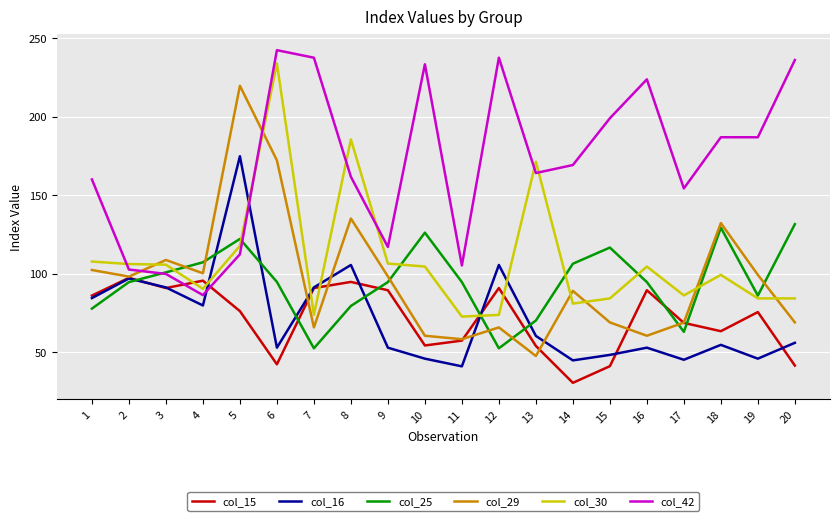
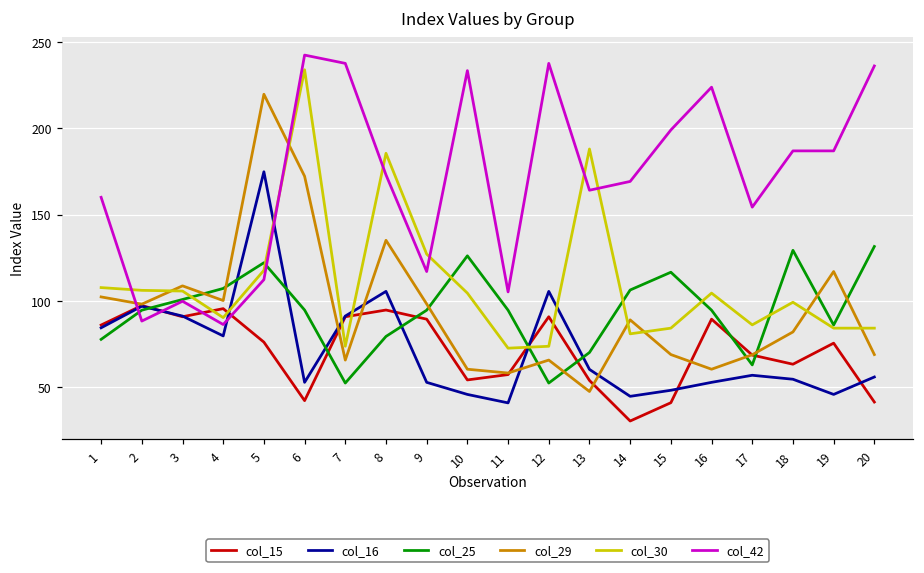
  {
    "col_15": {
      "4": 96,
      "5": 76,
      "6": 42,
      "8": 95,
      "9": 89,
      "10": 54,
      "12": 91,
      "13": 54,
      "14": 30,
      "15": 41,
      "16": 89,
      "18": 63,
      "19": 76,
      "20": 41
    },
    "col_16": {
      "4": 80,
      "5": 175,
      "6": 53,
      "8": 106,
      "9": 53,
      "10": 46,
      "11": 41,
      "12": 106,
      "13": 60,
      "14": 45,
      "15": 48,
      "16": 53,
-     "17": 45,
+     "17": 57,
      "18": 55,
      "19": 46,
      "20": 56
    },
    "col_25": {
      "1": 78,
      "2": 95,
      "4": 107,
      "5": 122,
      "6": 95,
      "7": 52,
      "8": 79,
      "9": 95,
      "10": 126,
      "11": 95,
      "12": 52,
      "13": 70,
      "14": 106,
      "15": 117,
      "16": 95,
      "17": 63,
      "18": 129,
      "19": 86,
      "20": 132
    },
    "col_29": {
      "1": 102,
      "3": 109,
      "4": 100,
      "5": 220,
      "6": 172,
      "7": 66,
      "8": 135,
      "9": 98,
      "10": 60,
      "12": 66,
      "13": 48,
      "14": 89,
      "15": 69,
      "16": 60,
-     "18": 132,
-     "19": 99,
+     "18": 82,
+     "19": 117,
      "20": 69
    },
    "col_30": {
      "1": 108,
      "2": 106,
      "3": 106,
      "4": 90,
      "5": 118,
      "6": 234,
      "7": 74,
      "8": 186,
-     "9": 106,
+     "9": 127,
      "10": 105,
      "11": 73,
      "12": 74,
-     "13": 171,
+     "13": 188,
      "14": 81,
      "15": 84,
      "16": 105,
      "17": 86,
      "18": 99,
      "19": 84,
      "20": 84
    },
    "col_42": {
      "1": 160,
-     "2": 103,
+     "2": 88,
      "4": 86,
      "5": 112,
      "6": 242,
      "7": 238,
-     "8": 162,
+     "8": 173,
      "9": 117,
      "10": 233,
      "11": 105,
      "12": 238,
      "13": 164,
      "14": 169,
      "15": 199,
      "16": 224,
      "17": 154,
      "18": 187,
      "19": 187,
      "20": 236
    }
  }
